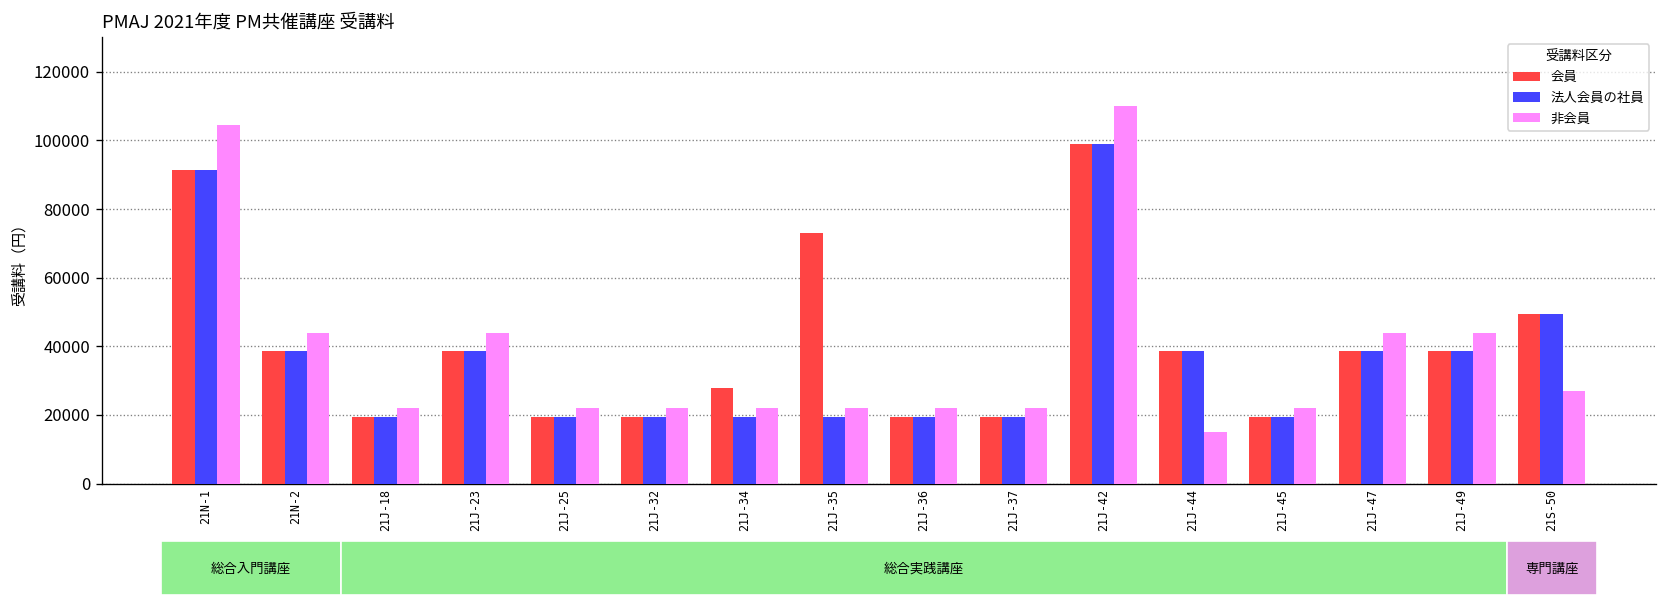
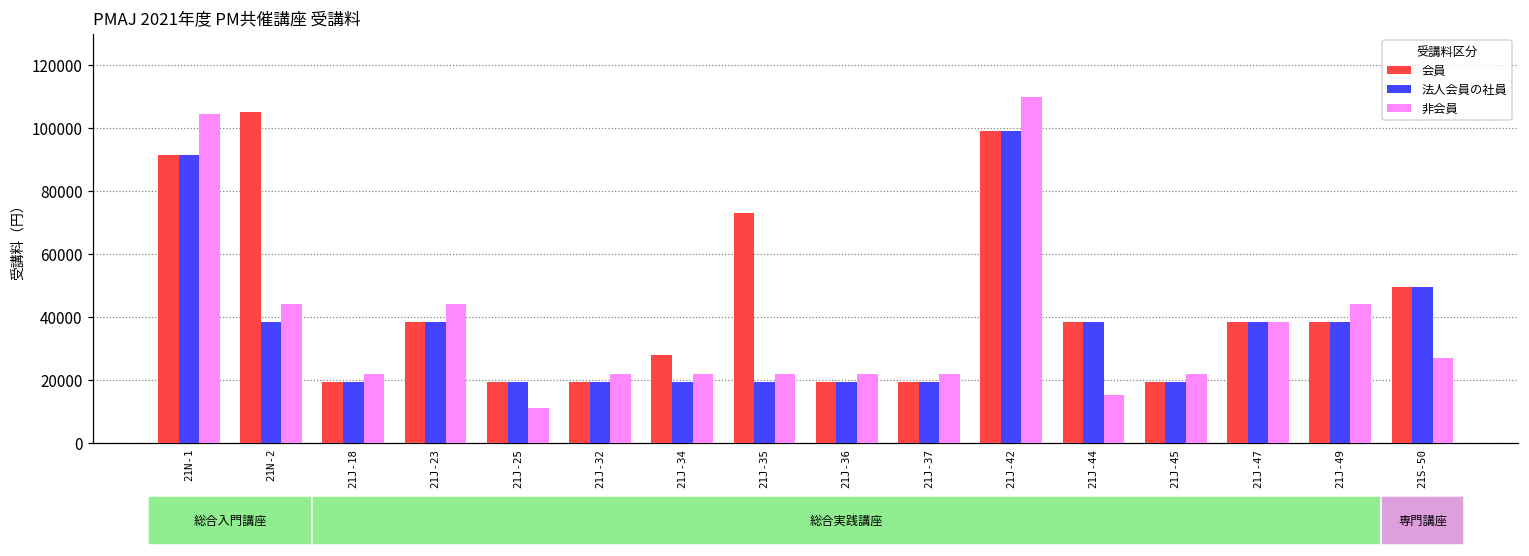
  {
    "会員": {
      "21N-1": 91000,
-     "21N-2": 39000,
+     "21N-2": 105000,
      "21J-18": 19000,
      "21J-23": 39000,
      "21J-25": 19000,
      "21J-32": 19000,
      "21J-34": 28000,
      "21J-35": 73000,
      "21J-36": 19000,
      "21J-37": 19000,
      "21J-42": 99000,
      "21J-44": 39000,
      "21J-45": 19000,
      "21J-47": 39000,
      "21J-49": 39000,
      "21S-50": 50000
    },
    "法人会員の社員": {
      "21N-1": 91000,
      "21N-2": 39000,
      "21J-18": 19000,
      "21J-23": 39000,
      "21J-25": 19000,
      "21J-32": 19000,
      "21J-34": 19000,
      "21J-35": 19000,
      "21J-36": 19000,
      "21J-37": 19000,
      "21J-42": 99000,
      "21J-44": 39000,
      "21J-45": 19000,
      "21J-47": 39000,
      "21J-49": 39000,
      "21S-50": 50000
    },
    "非会員": {
      "21N-1": 105000,
      "21N-2": 44000,
      "21J-18": 22000,
      "21J-23": 44000,
-     "21J-25": 22000,
+     "21J-25": 11000,
      "21J-32": 22000,
      "21J-34": 22000,
      "21J-35": 22000,
      "21J-36": 22000,
      "21J-37": 22000,
      "21J-42": 110000,
      "21J-44": 15000,
      "21J-45": 22000,
-     "21J-47": 44000,
+     "21J-47": 38000,
      "21J-49": 44000,
      "21S-50": 27000
    }
  }
